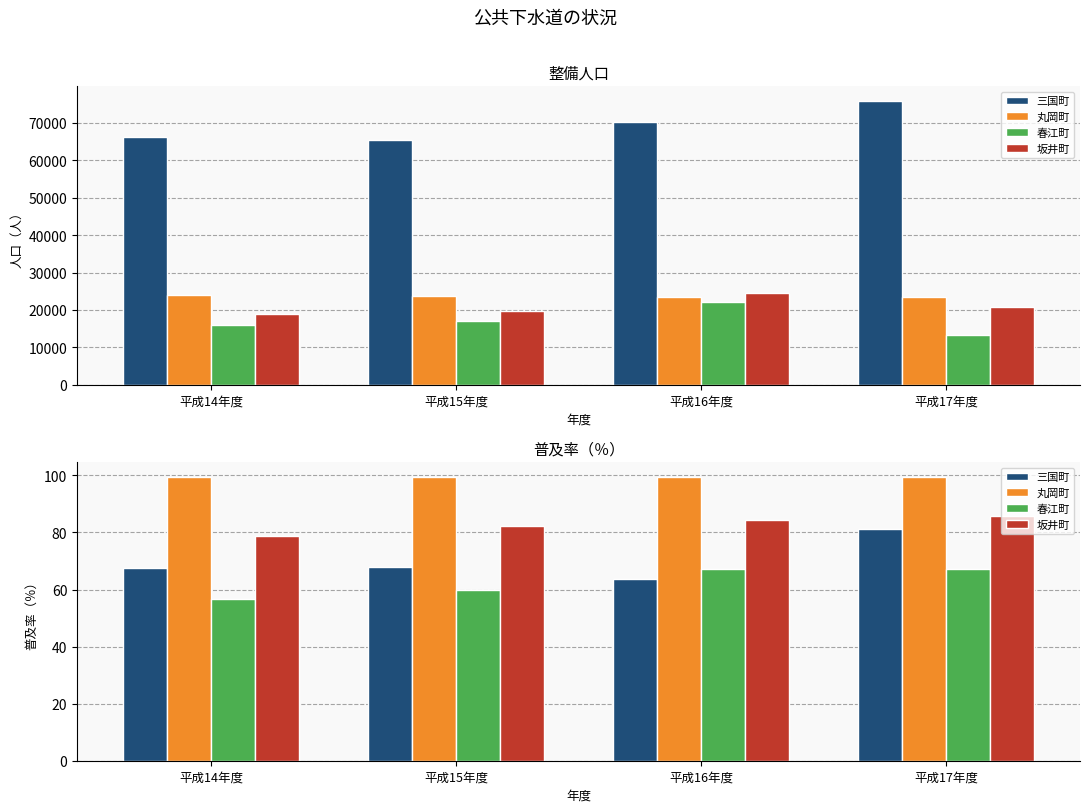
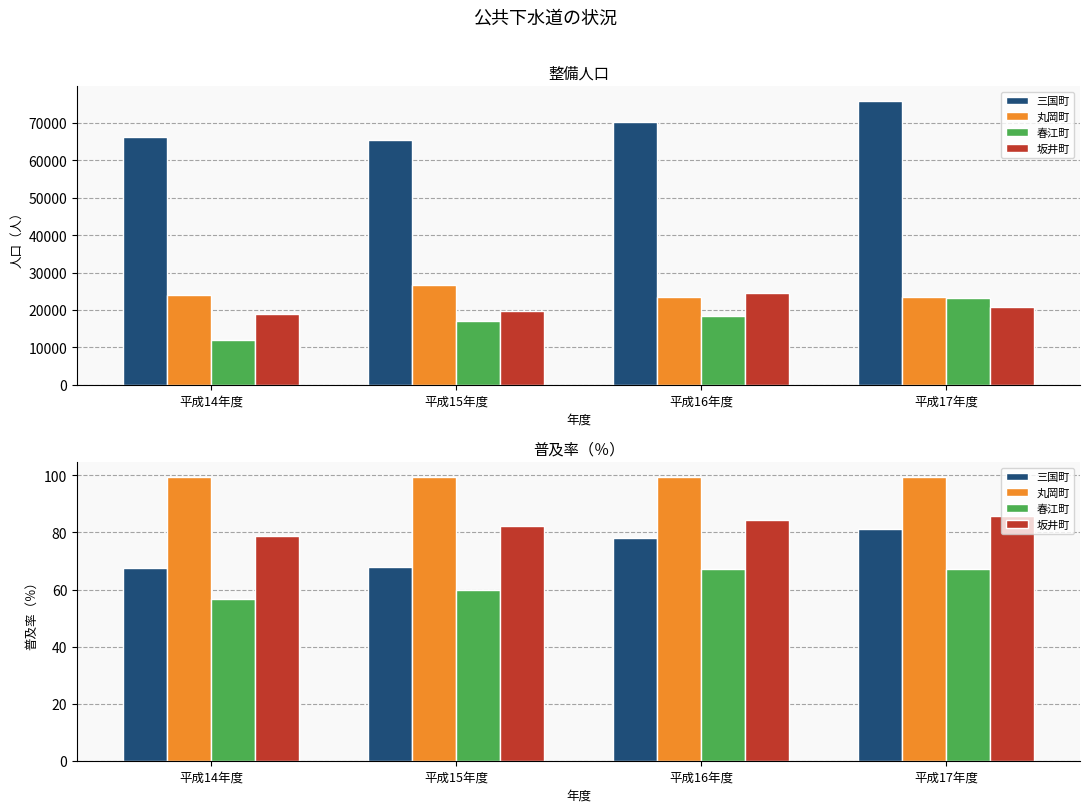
  {
    "整備人口": {
      "三国町": {
        "平成14年度": 66000,
        "平成15年度": 65000,
        "平成16年度": 70000,
        "平成17年度": 76000
      },
      "丸岡町": {
        "平成14年度": 24000,
-       "平成15年度": 24000,
+       "平成15年度": 27000,
        "平成16年度": 24000,
        "平成17年度": 23000
      },
      "春江町": {
-       "平成14年度": 16000,
+       "平成14年度": 12000,
        "平成15年度": 17000,
-       "平成16年度": 22000,
-       "平成17年度": 13000
+       "平成16年度": 18000,
+       "平成17年度": 23000
      },
      "坂井町": {
        "平成14年度": 19000,
        "平成15年度": 20000,
        "平成16年度": 25000,
        "平成17年度": 21000
      }
    },
    "普及率（％）": {
      "三国町": {
        "平成14年度": 68,
        "平成15年度": 68,
-       "平成16年度": 64,
+       "平成16年度": 78,
        "平成17年度": 81
      },
      "丸岡町": {
        "平成14年度": 100,
        "平成15年度": 100,
        "平成16年度": 100,
        "平成17年度": 100
      },
      "春江町": {
        "平成14年度": 57,
        "平成15年度": 60,
        "平成16年度": 67,
        "平成17年度": 67
      },
      "坂井町": {
        "平成14年度": 79,
        "平成15年度": 82,
        "平成16年度": 84
      }
    }
  }
